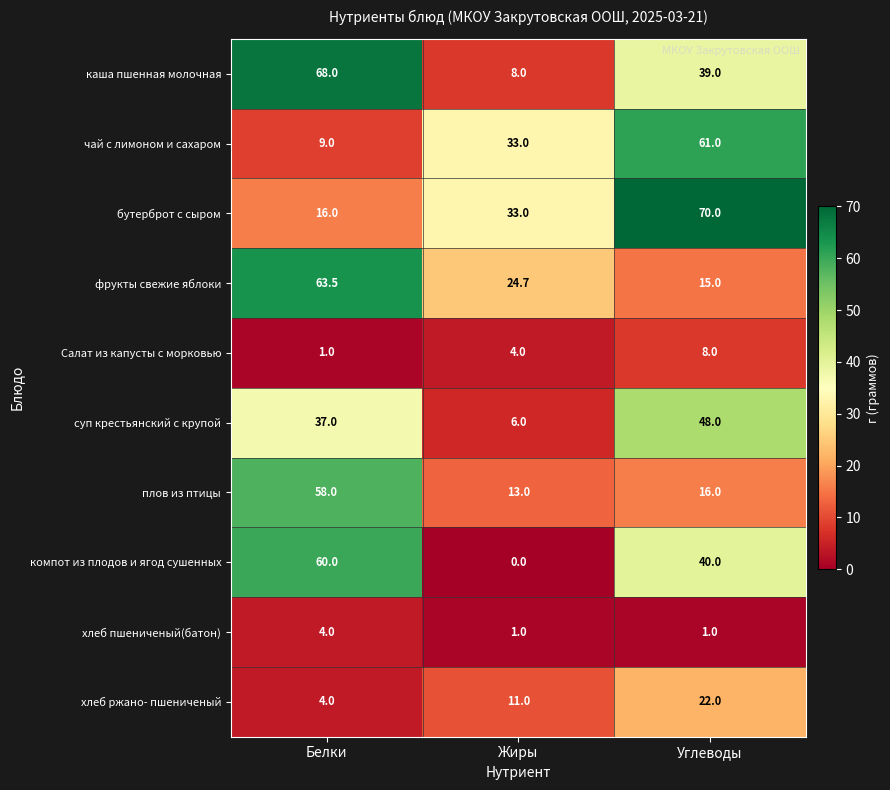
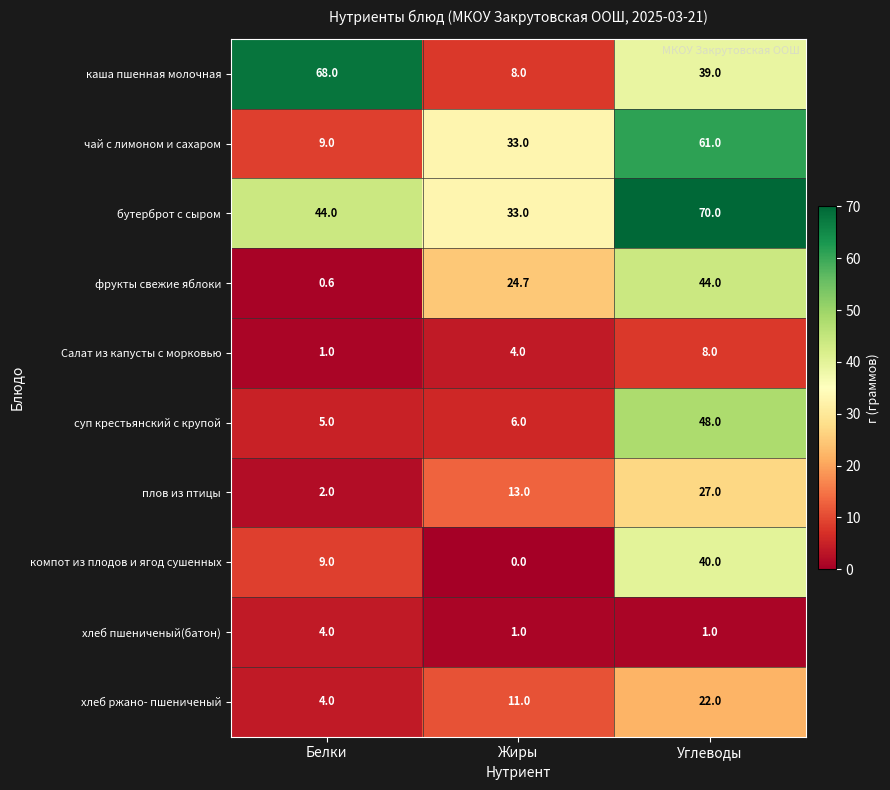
  {
    "каша пшенная молочная": {
      "Белки": 68.0,
      "Жиры": 8.0,
      "Углеводы": 39.0
    },
    "чай с лимоном и сахаром": {
      "Белки": 9.0,
      "Жиры": 33.0,
      "Углеводы": 61.0
    },
    "бутерброт с сыром": {
-     "Белки": 16.0,
+     "Белки": 44.0,
      "Жиры": 33.0,
      "Углеводы": 70.0
    },
    "фрукты свежие яблоки": {
-     "Белки": 63.5,
+     "Белки": 0.6,
      "Жиры": 24.7,
-     "Углеводы": 15.0
+     "Углеводы": 44.0
    },
    "Салат из капусты с морковью": {
      "Белки": 1.0,
      "Жиры": 4.0,
      "Углеводы": 8.0
    },
    "суп крестьянский с крупой": {
-     "Белки": 37.0,
+     "Белки": 5.0,
      "Жиры": 6.0,
      "Углеводы": 48.0
    },
    "плов из птицы": {
-     "Белки": 58.0,
+     "Белки": 2.0,
      "Жиры": 13.0,
-     "Углеводы": 16.0
+     "Углеводы": 27.0
    },
    "компот из плодов и ягод сушенных": {
-     "Белки": 60.0,
+     "Белки": 9.0,
      "Жиры": 0.0,
      "Углеводы": 40.0
    },
    "хлеб пшениченый(батон)": {
      "Белки": 4.0,
      "Жиры": 1.0,
      "Углеводы": 1.0
    },
    "хлеб ржано- пшениченый": {
      "Белки": 4.0,
      "Жиры": 11.0,
      "Углеводы": 22.0
    }
  }
